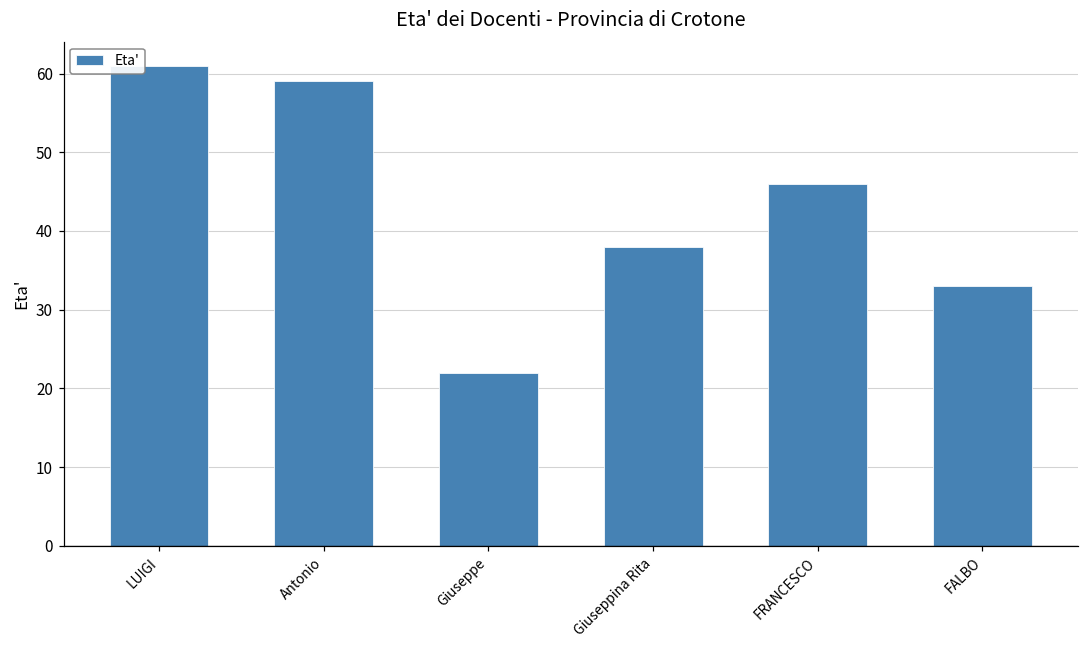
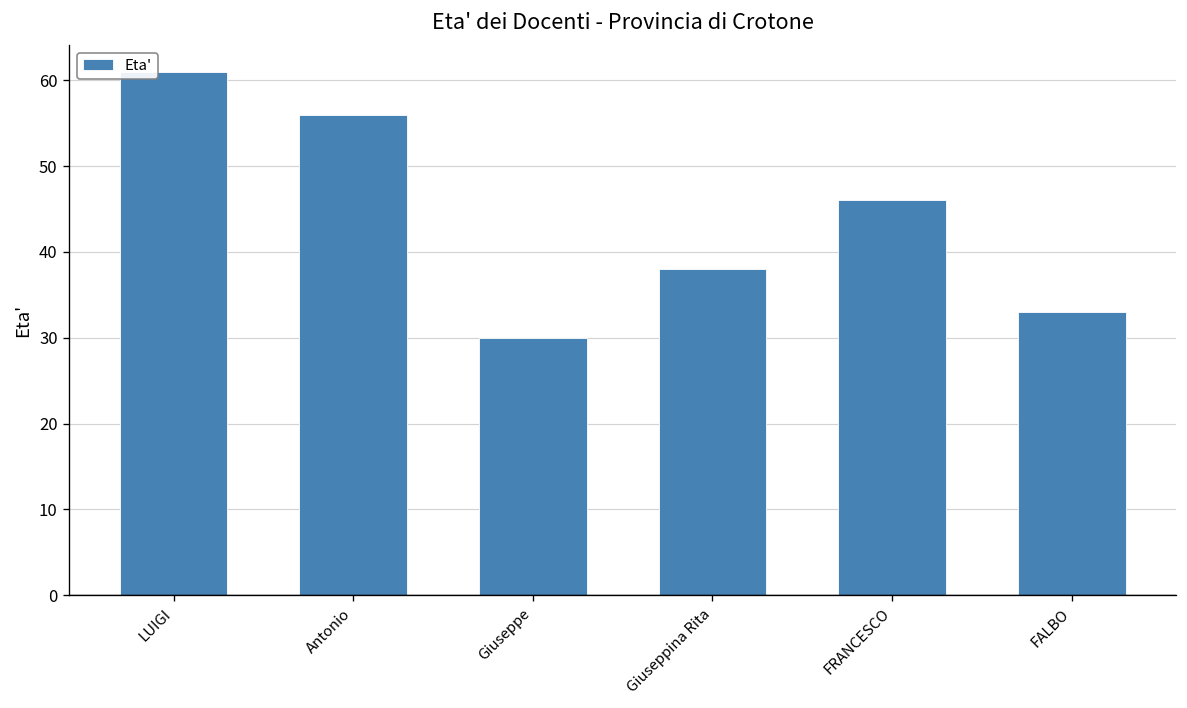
  {
    "LUIGI": 61,
-   "Antonio": 59,
-   "Giuseppe": 22,
+   "Antonio": 56,
+   "Giuseppe": 30,
    "Giuseppina Rita": 38,
    "FRANCESCO": 46,
    "FALBO": 33
  }
